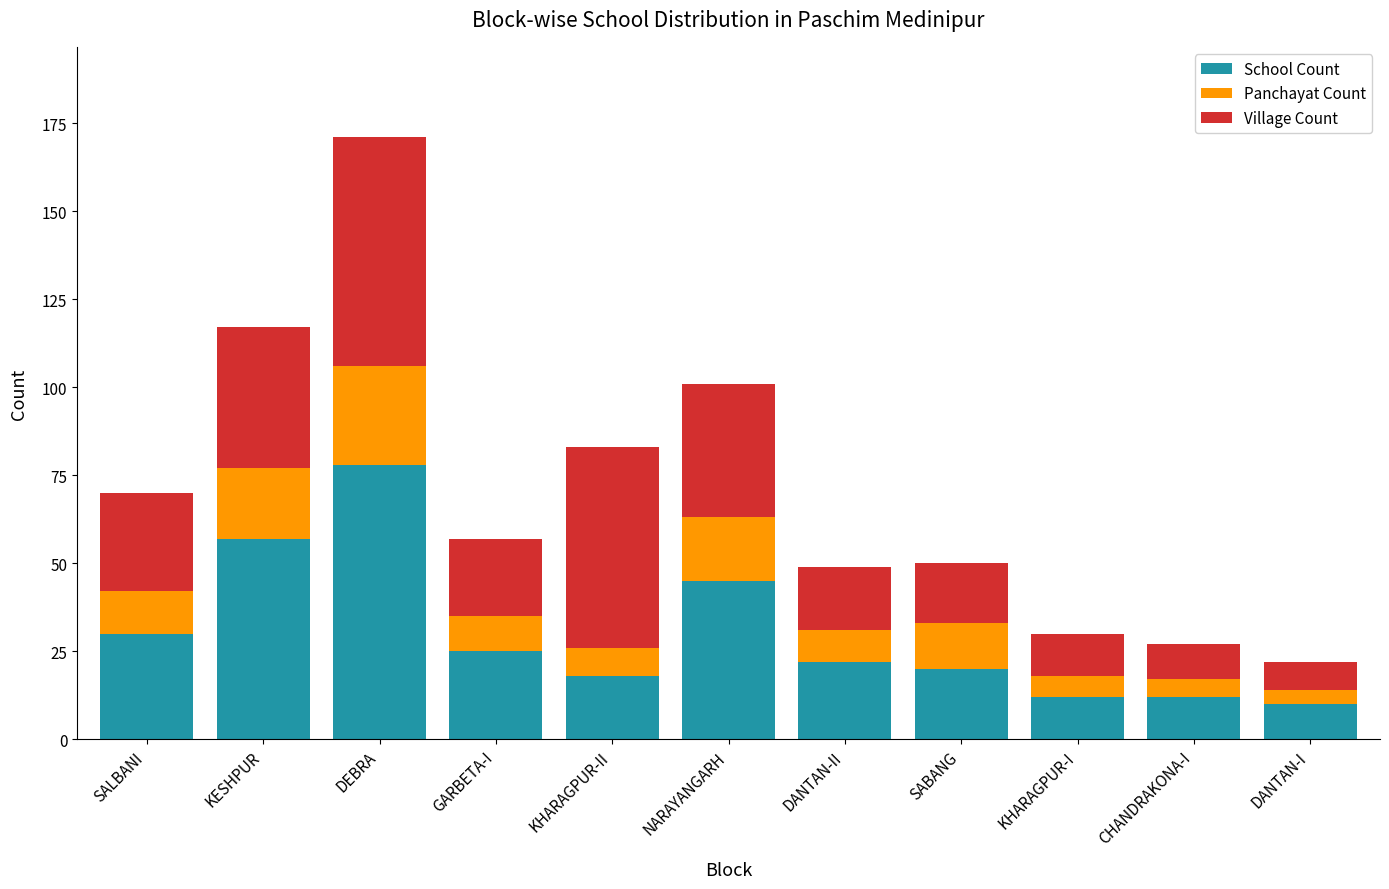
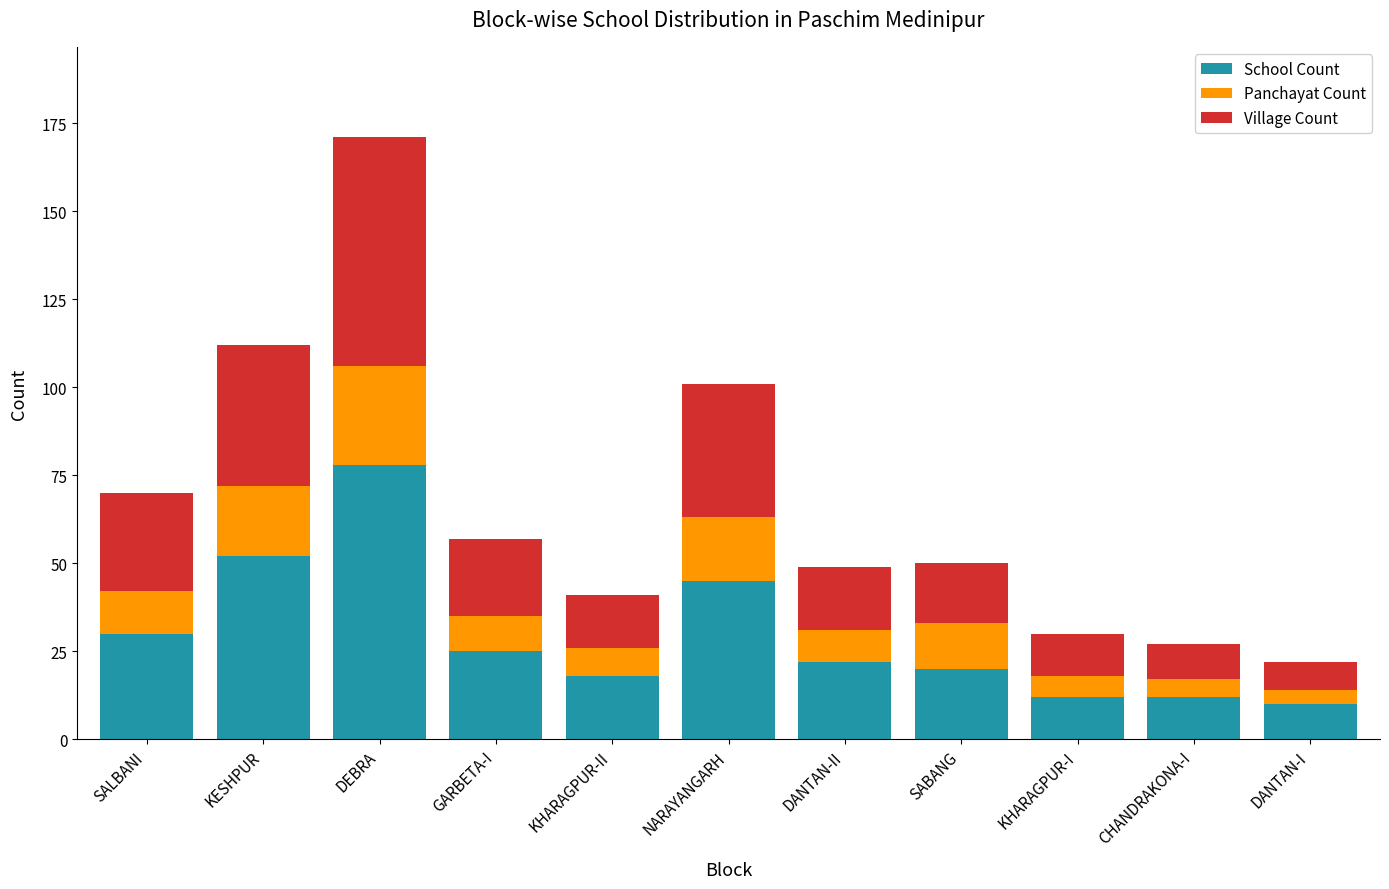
  {
    "School Count": {
      "SALBANI": 30,
-     "KESHPUR": 57,
+     "KESHPUR": 52,
      "DEBRA": 78,
      "GARBETA-I": 25,
      "KHARAGPUR-II": 18,
      "NARAYANGARH": 45,
      "DANTAN-II": 22,
      "SABANG": 20,
      "KHARAGPUR-I": 12,
      "CHANDRAKONA-I": 12,
      "DANTAN-I": 10
    },
    "Panchayat Count": {
      "SALBANI": 12,
      "KESHPUR": 20,
      "DEBRA": 28,
      "GARBETA-I": 10,
      "KHARAGPUR-II": 8,
      "NARAYANGARH": 18,
      "DANTAN-II": 9,
      "SABANG": 13,
      "KHARAGPUR-I": 6,
      "CHANDRAKONA-I": 5,
      "DANTAN-I": 4
    },
    "Village Count": {
      "SALBANI": 28,
      "KESHPUR": 40,
      "DEBRA": 65,
      "GARBETA-I": 22,
-     "KHARAGPUR-II": 57,
+     "KHARAGPUR-II": 15,
      "NARAYANGARH": 38,
      "DANTAN-II": 18,
      "SABANG": 17,
      "KHARAGPUR-I": 12,
      "CHANDRAKONA-I": 10,
      "DANTAN-I": 8
    }
  }
